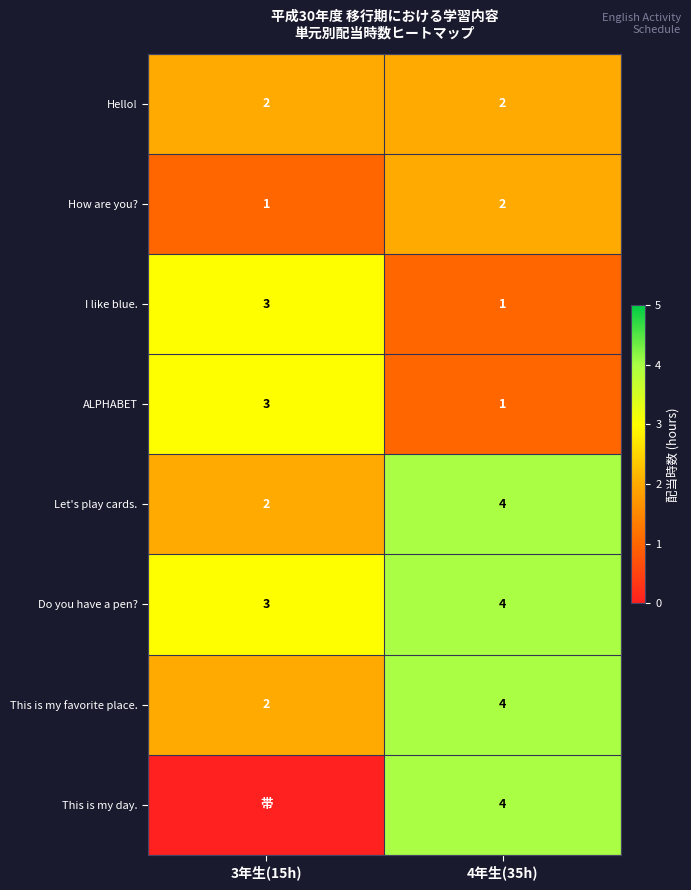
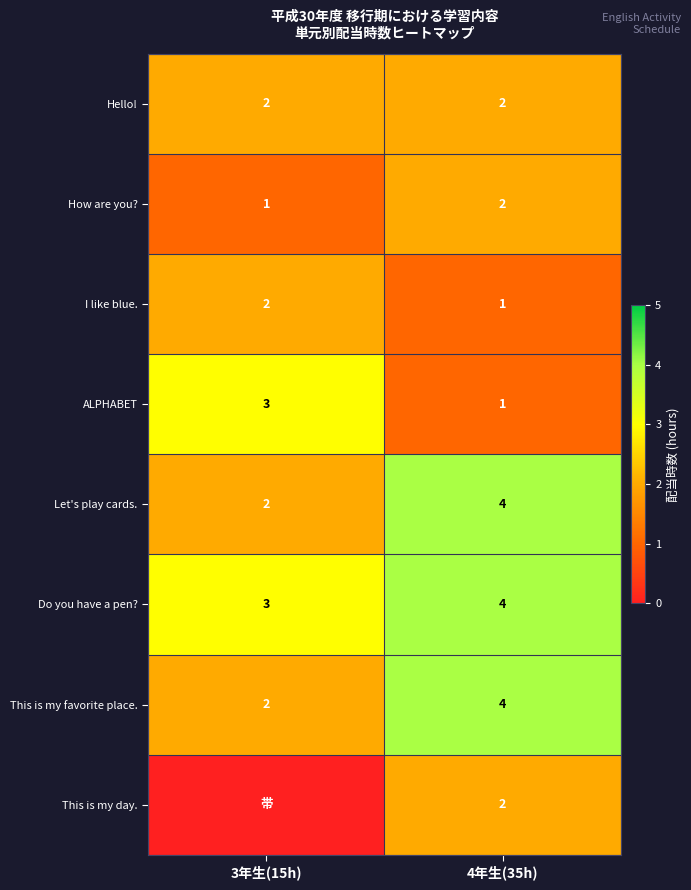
  {
    "Hello!": {
      "3年生(15h)": 2,
      "4年生(35h)": 2
    },
    "How are you?": {
      "3年生(15h)": 1,
      "4年生(35h)": 2
    },
    "I like blue.": {
-     "3年生(15h)": 3,
+     "3年生(15h)": 2,
      "4年生(35h)": 1
    },
    "ALPHABET": {
      "3年生(15h)": 3,
      "4年生(35h)": 1
    },
    "Let's play cards.": {
      "3年生(15h)": 2,
      "4年生(35h)": 4
    },
    "Do you have a pen?": {
      "3年生(15h)": 3,
      "4年生(35h)": 4
    },
    "This is my favorite place.": {
      "3年生(15h)": 2,
      "4年生(35h)": 4
    },
    "This is my day.": {
-     "4年生(35h)": 4
+     "4年生(35h)": 2
    }
  }
